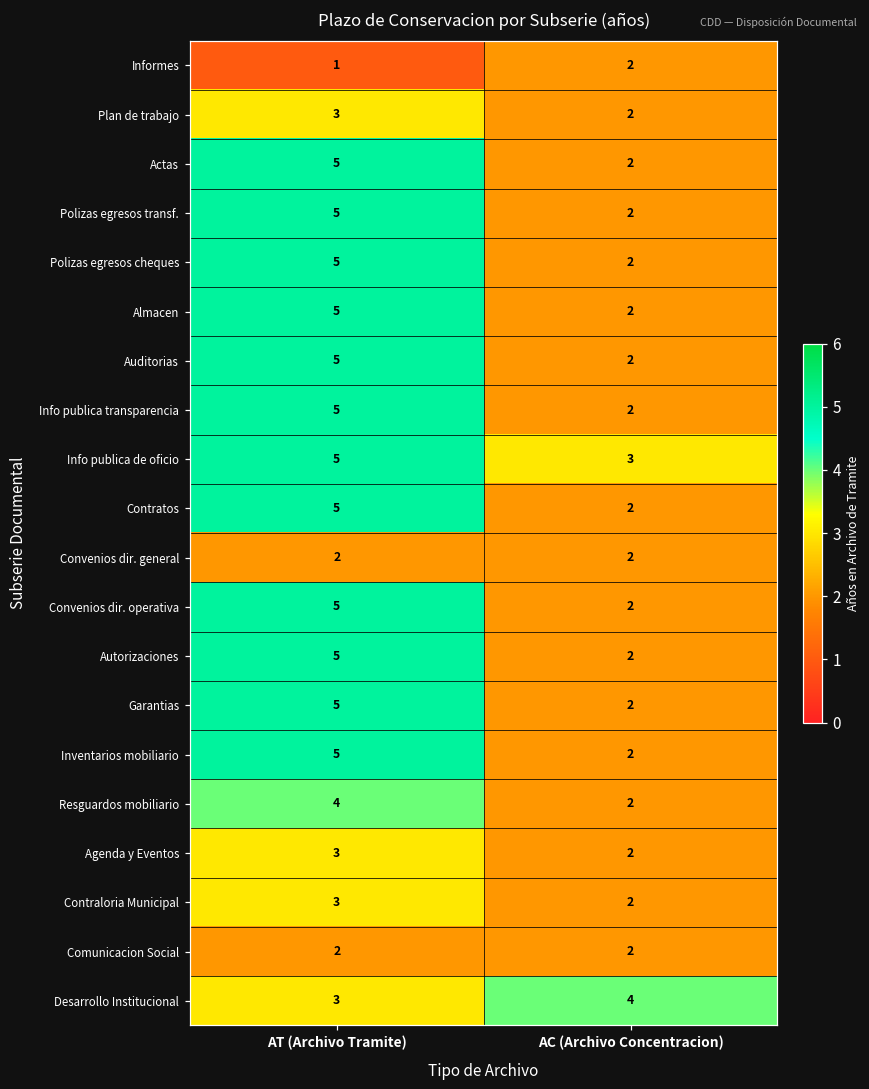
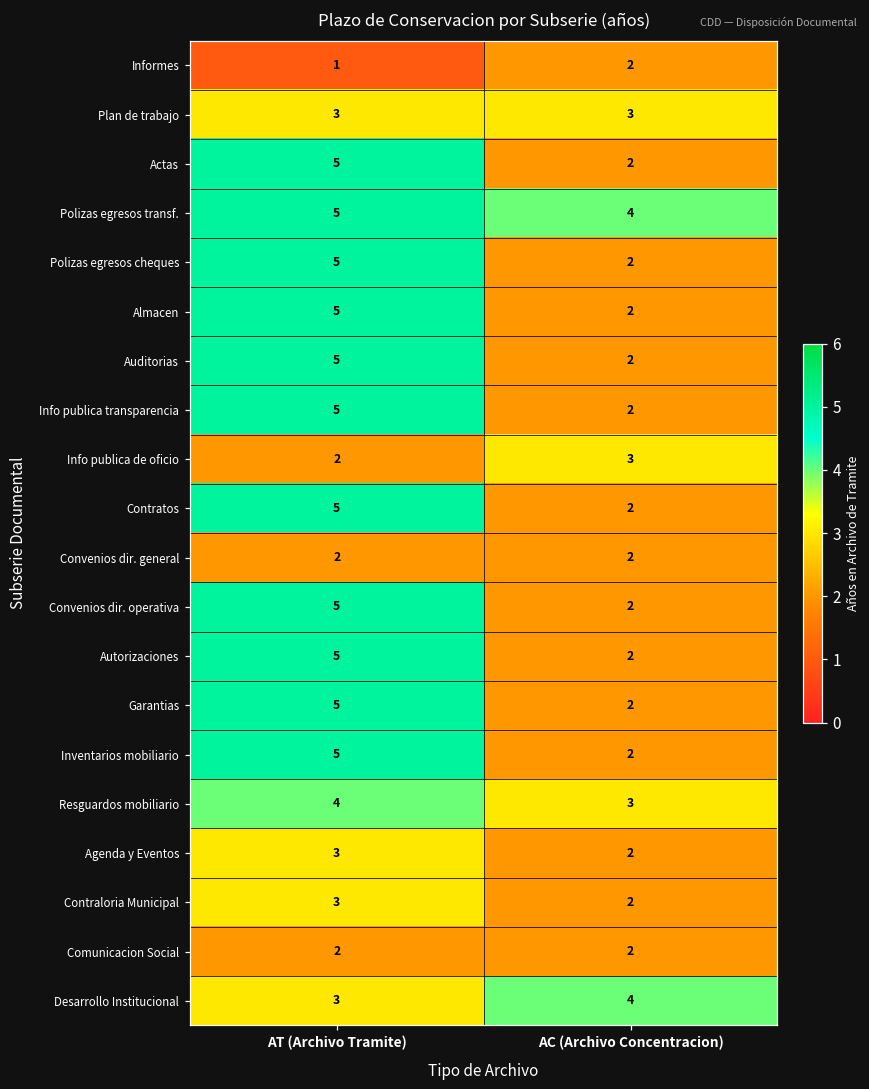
  {
    "Informes": {
      "AT (Archivo Tramite)": 1,
      "AC (Archivo Concentracion)": 2
    },
    "Plan de trabajo": {
      "AT (Archivo Tramite)": 3,
-     "AC (Archivo Concentracion)": 2
+     "AC (Archivo Concentracion)": 3
    },
    "Actas": {
      "AT (Archivo Tramite)": 5,
      "AC (Archivo Concentracion)": 2
    },
    "Polizas egresos transf.": {
      "AT (Archivo Tramite)": 5,
-     "AC (Archivo Concentracion)": 2
+     "AC (Archivo Concentracion)": 4
    },
    "Polizas egresos cheques": {
      "AT (Archivo Tramite)": 5,
      "AC (Archivo Concentracion)": 2
    },
    "Almacen": {
      "AT (Archivo Tramite)": 5,
      "AC (Archivo Concentracion)": 2
    },
    "Auditorias": {
      "AT (Archivo Tramite)": 5,
      "AC (Archivo Concentracion)": 2
    },
    "Info publica transparencia": {
      "AT (Archivo Tramite)": 5,
      "AC (Archivo Concentracion)": 2
    },
    "Info publica de oficio": {
-     "AT (Archivo Tramite)": 5,
+     "AT (Archivo Tramite)": 2,
      "AC (Archivo Concentracion)": 3
    },
    "Contratos": {
      "AT (Archivo Tramite)": 5,
      "AC (Archivo Concentracion)": 2
    },
    "Convenios dir. general": {
      "AT (Archivo Tramite)": 2,
      "AC (Archivo Concentracion)": 2
    },
    "Convenios dir. operativa": {
      "AT (Archivo Tramite)": 5,
      "AC (Archivo Concentracion)": 2
    },
    "Autorizaciones": {
      "AT (Archivo Tramite)": 5,
      "AC (Archivo Concentracion)": 2
    },
    "Garantias": {
      "AT (Archivo Tramite)": 5,
      "AC (Archivo Concentracion)": 2
    },
    "Inventarios mobiliario": {
      "AT (Archivo Tramite)": 5,
      "AC (Archivo Concentracion)": 2
    },
    "Resguardos mobiliario": {
      "AT (Archivo Tramite)": 4,
-     "AC (Archivo Concentracion)": 2
+     "AC (Archivo Concentracion)": 3
    },
    "Agenda y Eventos": {
      "AT (Archivo Tramite)": 3,
      "AC (Archivo Concentracion)": 2
    },
    "Contraloria Municipal": {
      "AT (Archivo Tramite)": 3,
      "AC (Archivo Concentracion)": 2
    },
    "Comunicacion Social": {
      "AT (Archivo Tramite)": 2,
      "AC (Archivo Concentracion)": 2
    },
    "Desarrollo Institucional": {
      "AT (Archivo Tramite)": 3,
      "AC (Archivo Concentracion)": 4
    }
  }
